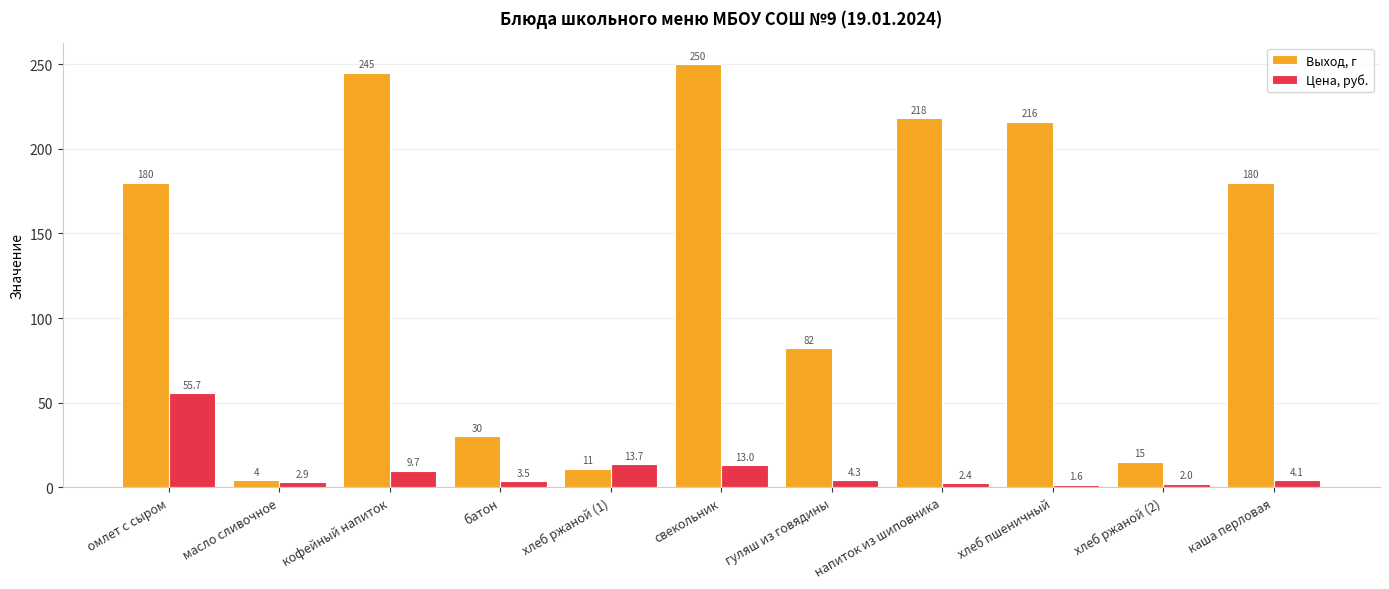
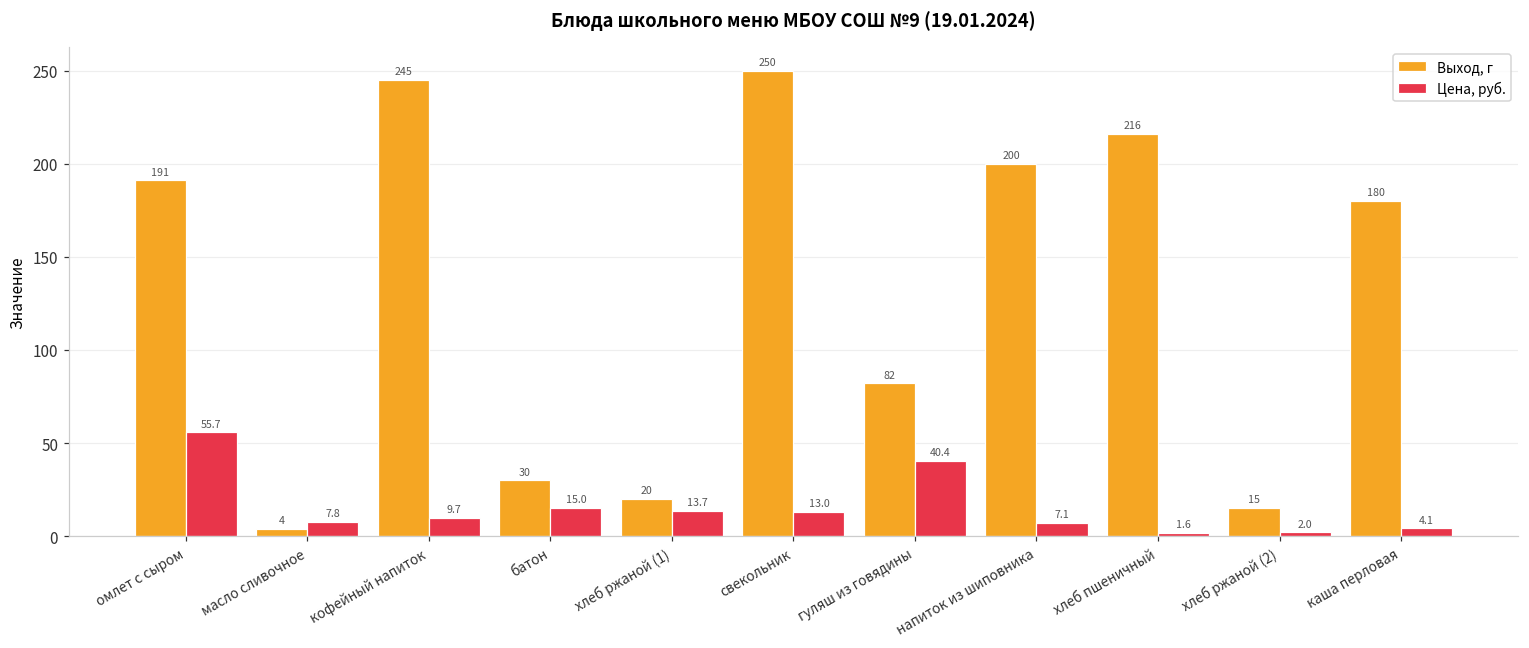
  {
    "Выход, г": {
-     "омлет с сыром": 180,
+     "омлет с сыром": 191,
      "масло сливочное": 4,
      "кофейный напиток": 245,
      "батон": 30,
-     "хлеб ржаной (1)": 11,
+     "хлеб ржаной (1)": 20,
      "свекольник": 250,
      "гуляш из говядины": 82,
-     "напиток из шиповника": 218,
+     "напиток из шиповника": 200,
      "хлеб пшеничный": 216,
      "хлеб ржаной (2)": 15,
      "каша перловая": 180
    },
    "Цена, руб.": {
      "омлет с сыром": 55.7,
-     "масло сливочное": 2.9,
+     "масло сливочное": 7.8,
      "кофейный напиток": 9.7,
-     "батон": 3.5,
+     "батон": 15.0,
      "хлеб ржаной (1)": 13.7,
      "свекольник": 13.0,
-     "гуляш из говядины": 4.3,
-     "напиток из шиповника": 2.4,
+     "гуляш из говядины": 40.4,
+     "напиток из шиповника": 7.1,
      "хлеб пшеничный": 1.6,
      "хлеб ржаной (2)": 2.0,
      "каша перловая": 4.1
    }
  }
